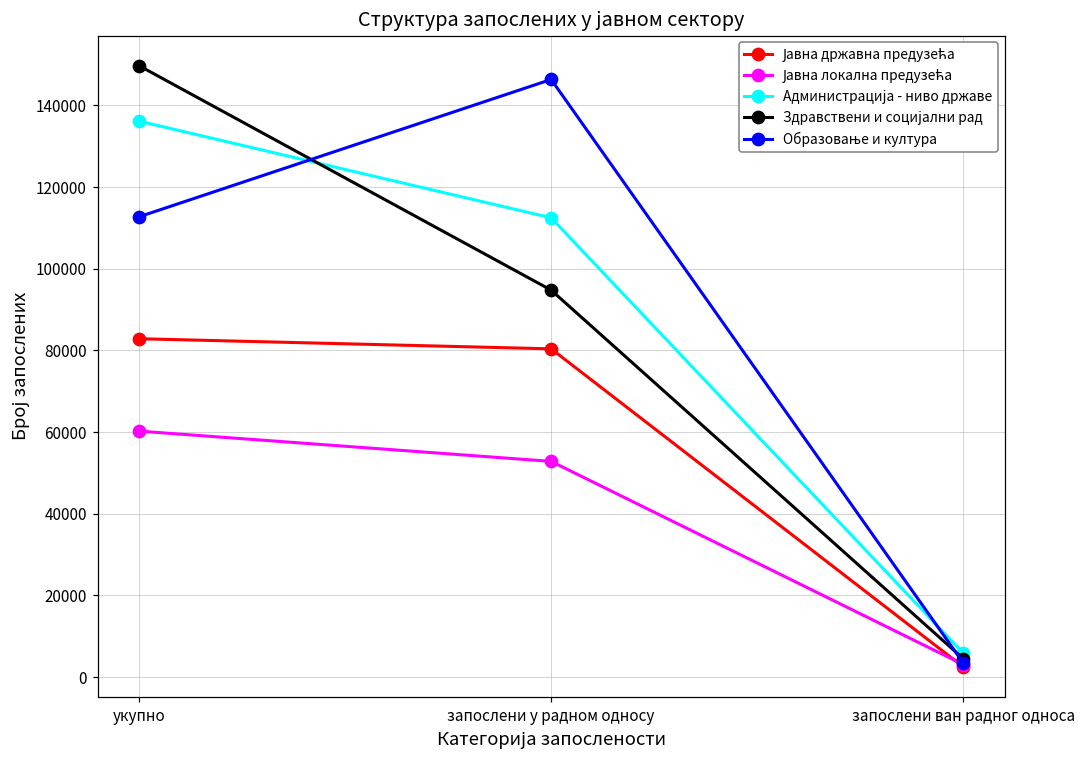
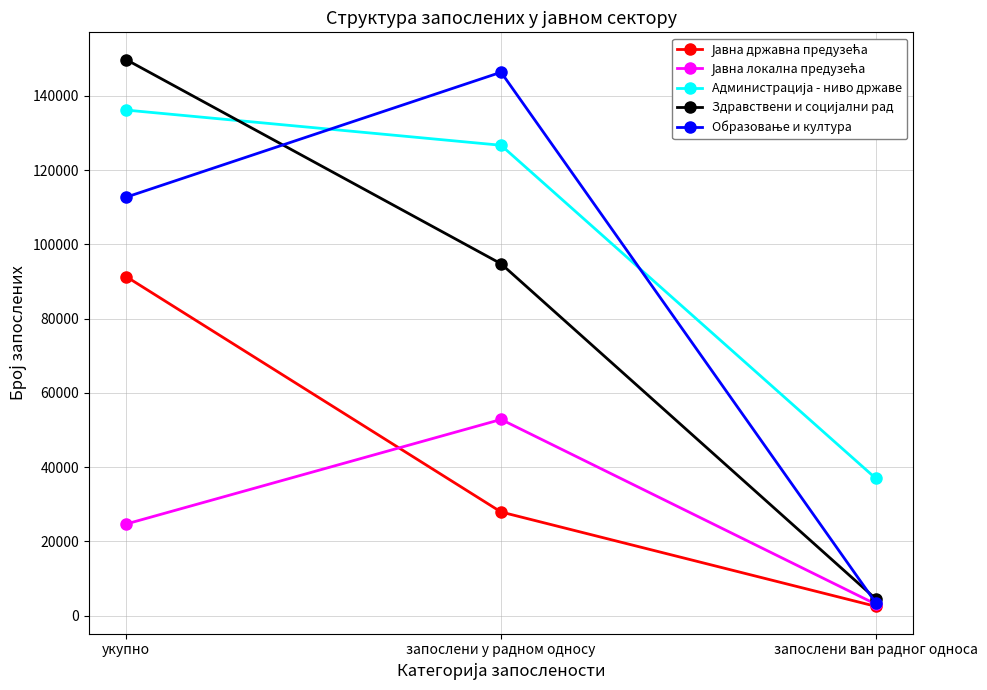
  {
    "Јавна државна предузећа": {
-     "укупно": 83000,
-     "запослени у радном односу": 80000
+     "укупно": 91000,
+     "запослени у радном односу": 28000
    },
    "Јавна локална предузећа": {
-     "укупно": 60000,
+     "укупно": 25000,
      "запослени у радном односу": 53000
    },
    "Администрација - ниво државе": {
      "укупно": 136000,
-     "запослени у радном односу": 112000,
-     "запослени ван радног односа": 6000
+     "запослени у радном односу": 127000,
+     "запослени ван радног односа": 37000
    },
    "Здравствени и социјални рад": {
      "укупно": 150000,
      "запослени у радном односу": 95000,
      "запослени ван радног односа": 4000
    },
    "Образовање и култура": {
      "укупно": 113000,
      "запослени у радном односу": 146000
    }
  }
